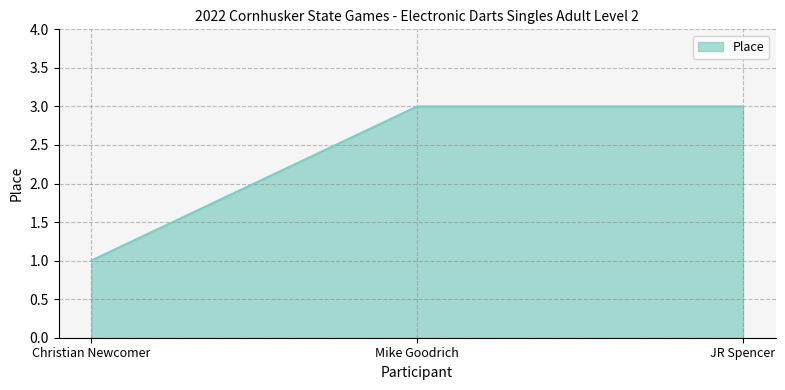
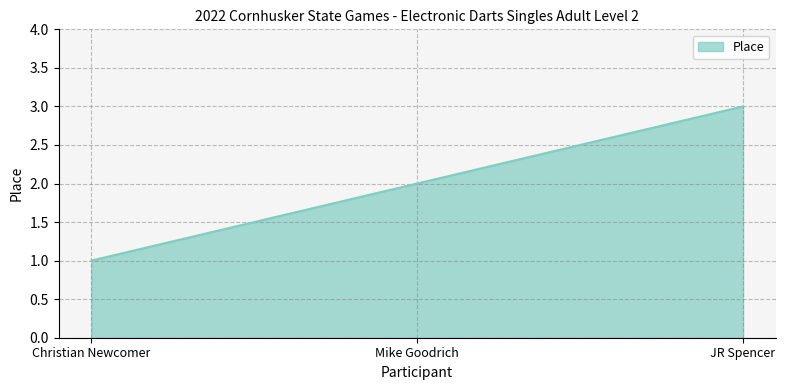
  {
    "Christian Newcomer": 1,
-   "Mike Goodrich": 3,
+   "Mike Goodrich": 2,
    "JR Spencer": 3
  }
